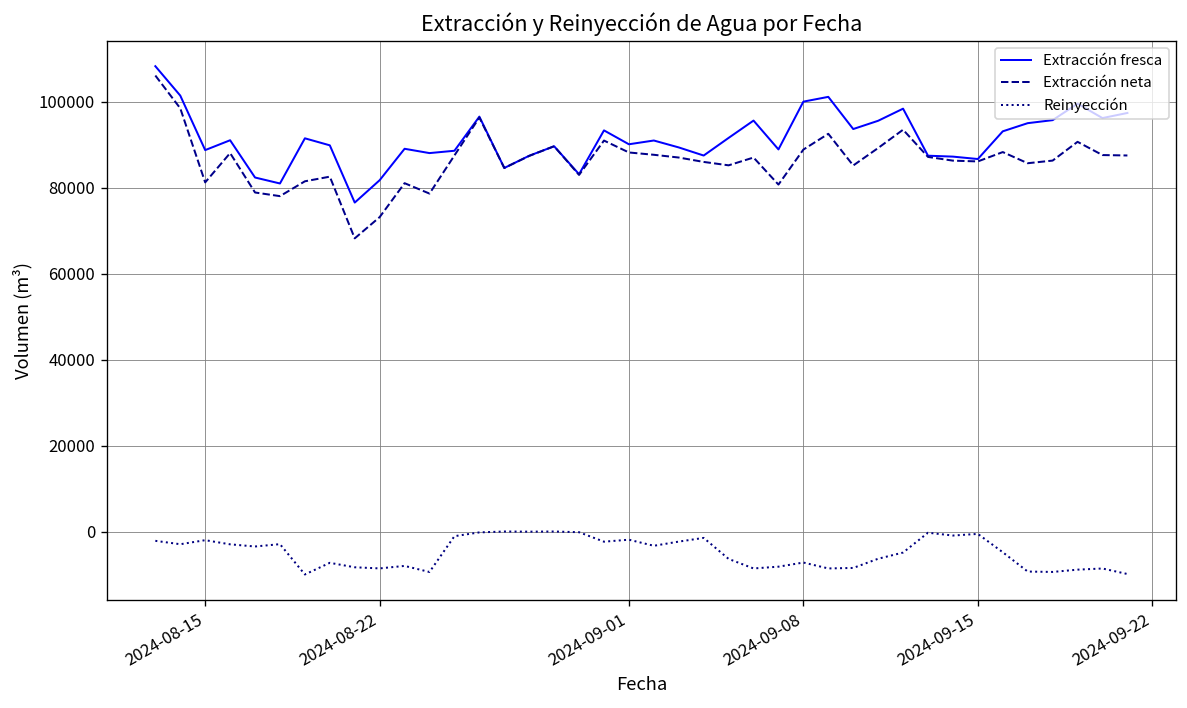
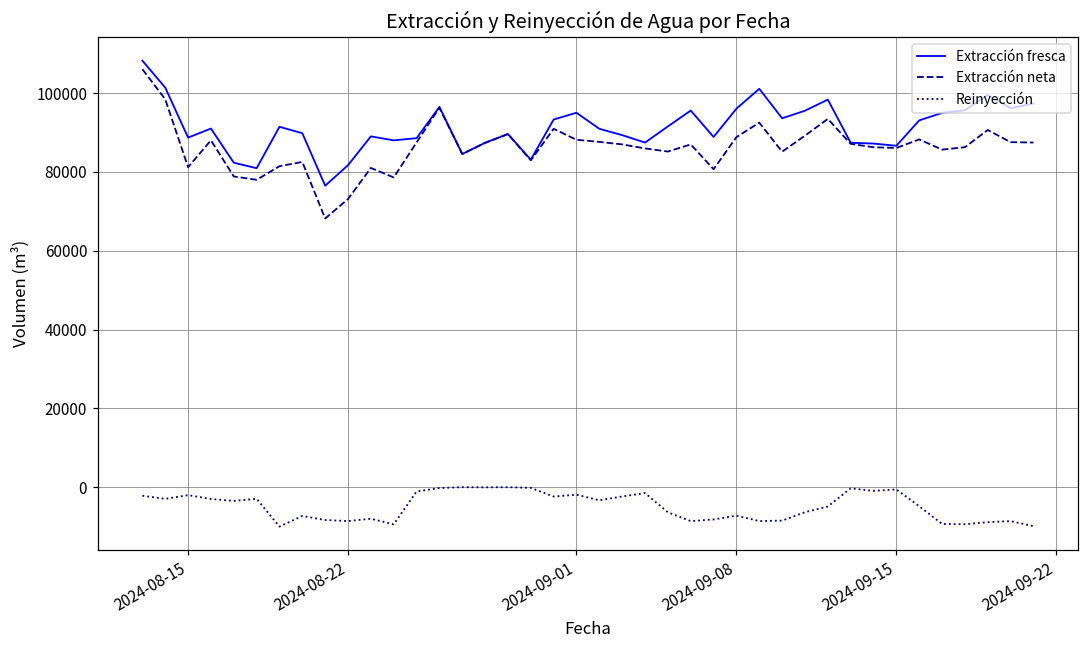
  {
    "Extracción fresca": {
      "2024-08-15": 89000,
      "2024-08-22": 82000,
-     "2024-09-01": 90000,
-     "2024-09-08": 100000
+     "2024-09-01": 95000,
+     "2024-09-08": 96000
    }
  }
